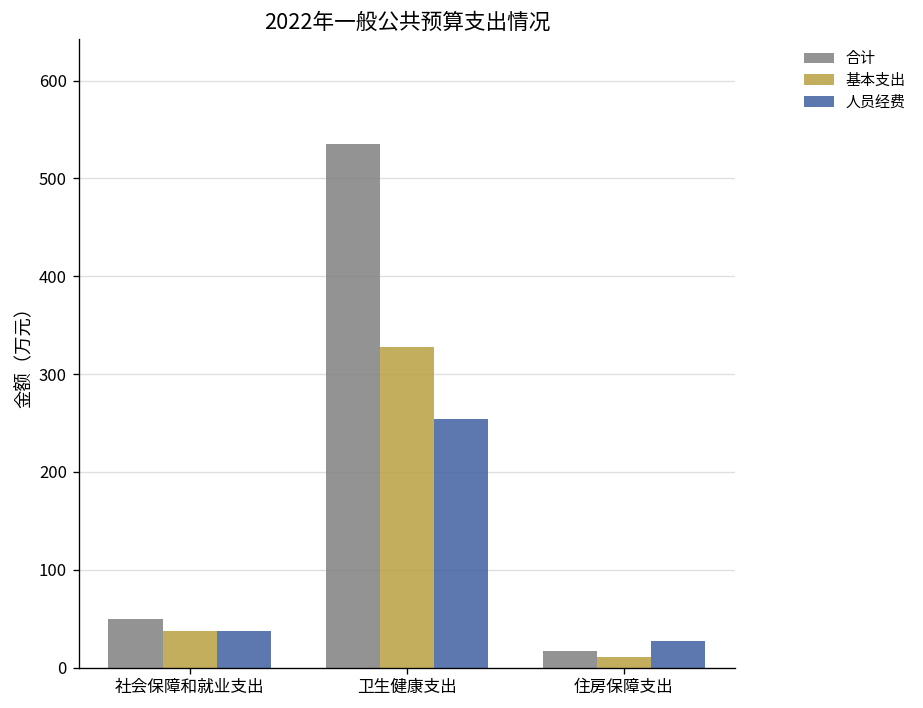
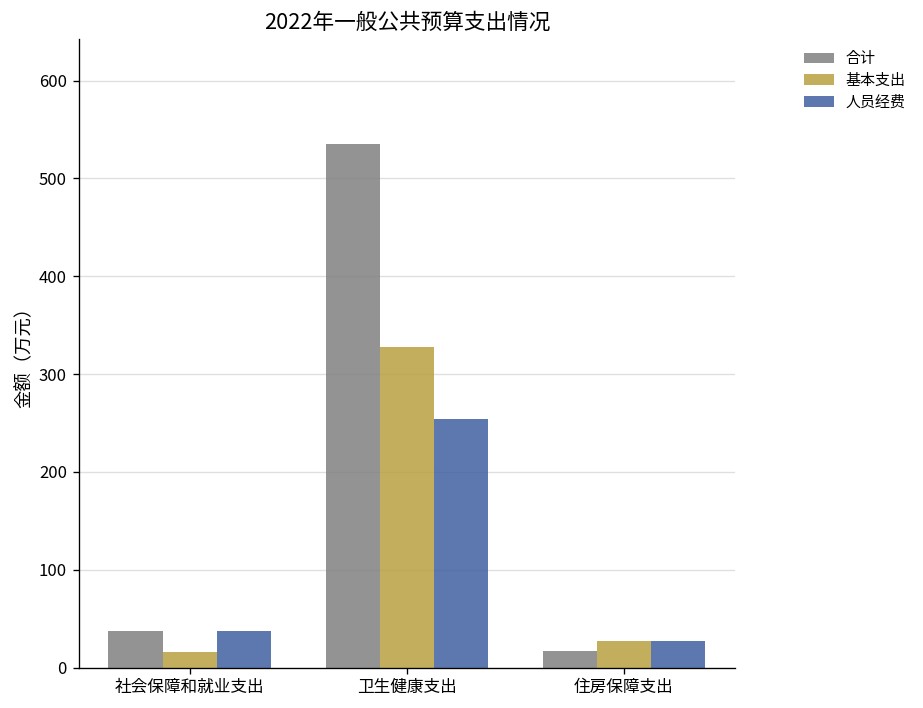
  {
    "合计": {
-     "社会保障和就业支出": 50,
+     "社会保障和就业支出": 40,
      "卫生健康支出": 540,
      "住房保障支出": 20
    },
    "基本支出": {
-     "社会保障和就业支出": 40,
+     "社会保障和就业支出": 20,
      "卫生健康支出": 330,
-     "住房保障支出": 10
+     "住房保障支出": 30
    },
    "人员经费": {
      "社会保障和就业支出": 40,
      "卫生健康支出": 250,
      "住房保障支出": 30
    }
  }
